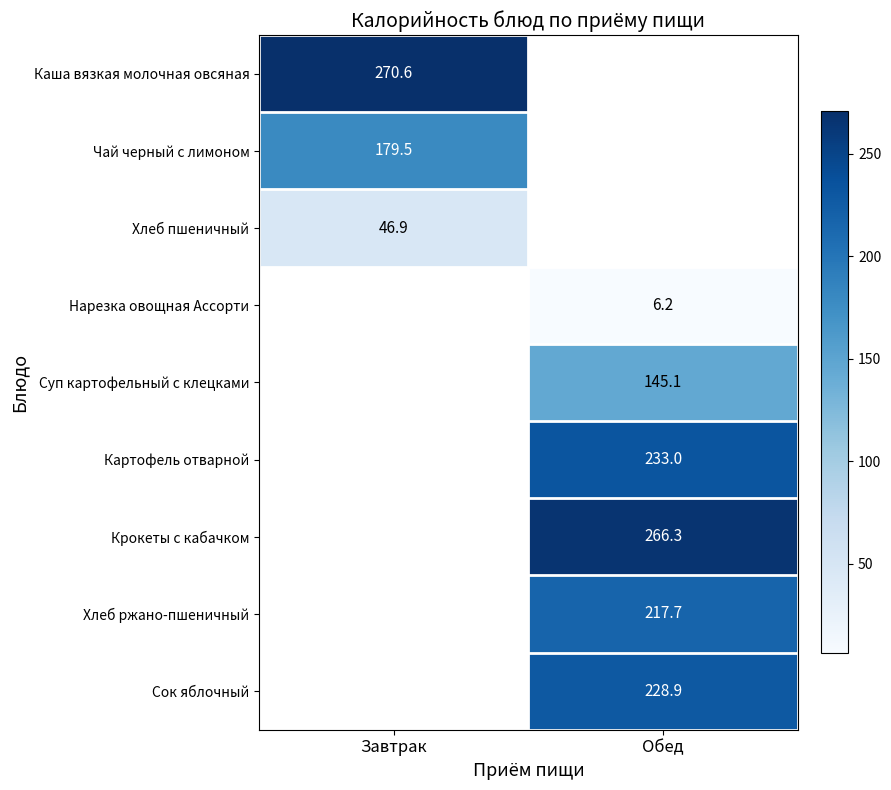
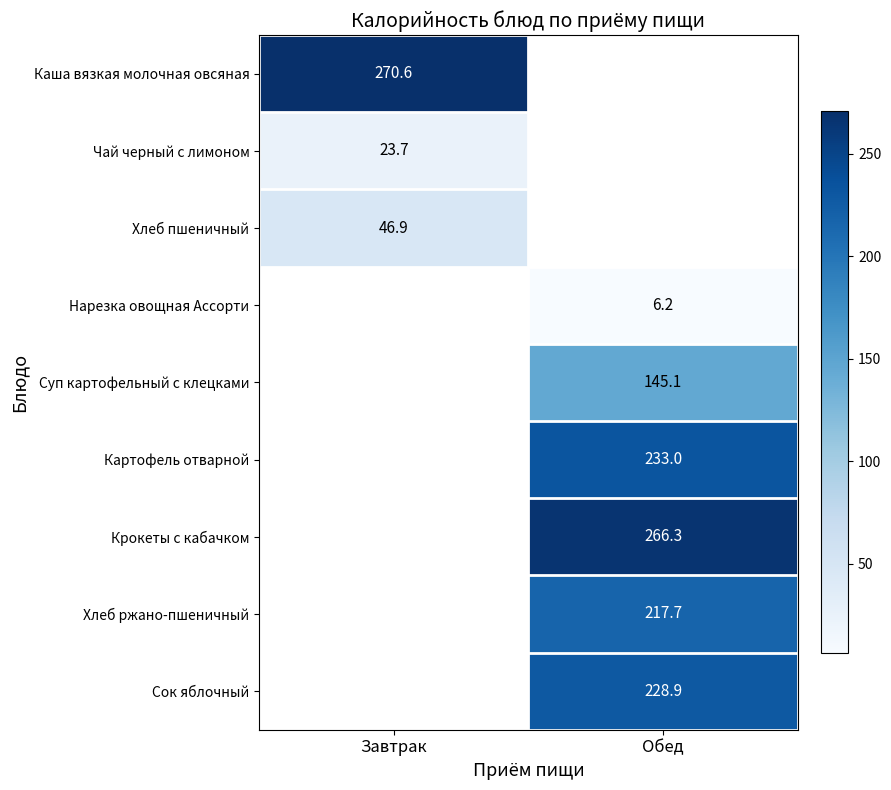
  {
    "Каша вязкая молочная овсяная": {
      "Завтрак": 270.6
    },
    "Чай черный с лимоном": {
-     "Завтрак": 179.5
+     "Завтрак": 23.7
    },
    "Хлеб пшеничный": {
      "Завтрак": 46.9
    },
    "Нарезка овощная Ассорти": {
      "Обед": 6.2
    },
    "Суп картофельный с клецками": {
      "Обед": 145.1
    },
    "Картофель отварной": {
      "Обед": 233.0
    },
    "Крокеты с кабачком": {
      "Обед": 266.3
    },
    "Хлеб ржано-пшеничный": {
      "Обед": 217.7
    },
    "Сок яблочный": {
      "Обед": 228.9
    }
  }
